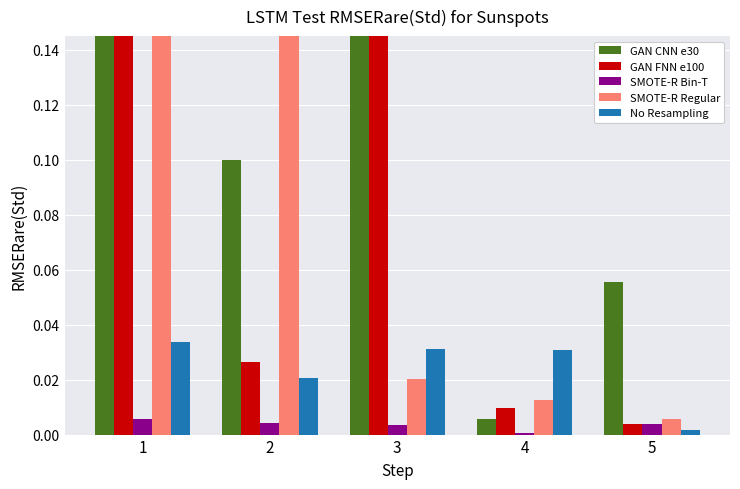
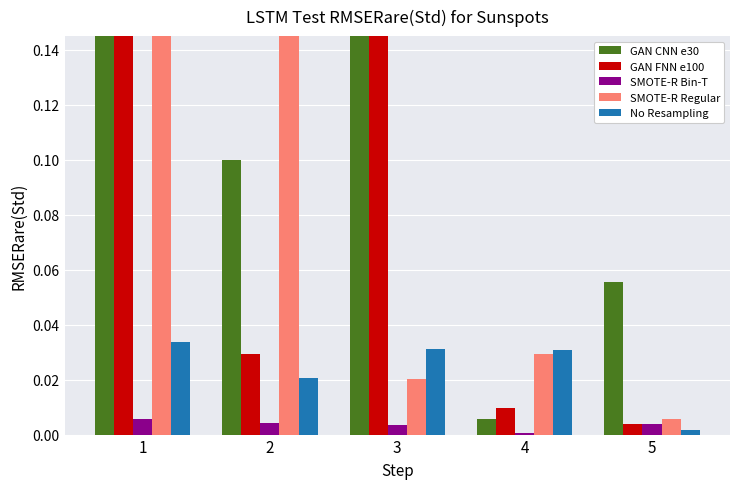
  {
    "GAN CNN e30": {
      "2": 0.100,
      "4": 0.006,
      "5": 0.055
    },
    "GAN FNN e100": {
-     "2": 0.026,
+     "2": 0.029,
      "4": 0.010,
      "5": 0.004
    },
    "SMOTE-R Bin-T": {
      "1": 0.006,
      "2": 0.004,
      "3": 0.004,
      "5": 0.004
    },
    "SMOTE-R Regular": {
      "3": 0.020,
-     "4": 0.013,
+     "4": 0.029,
      "5": 0.006
    },
    "No Resampling": {
      "1": 0.034,
      "2": 0.020,
      "3": 0.031,
      "4": 0.031,
      "5": 0.001
    }
  }
